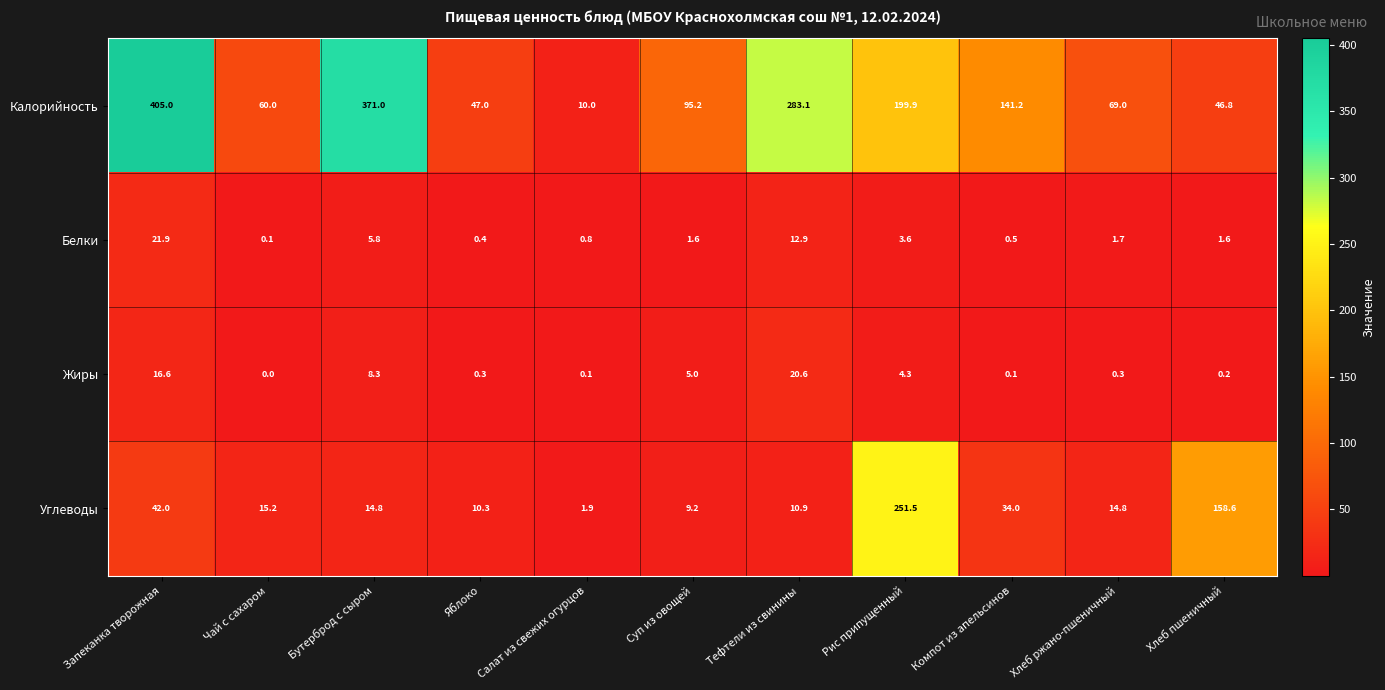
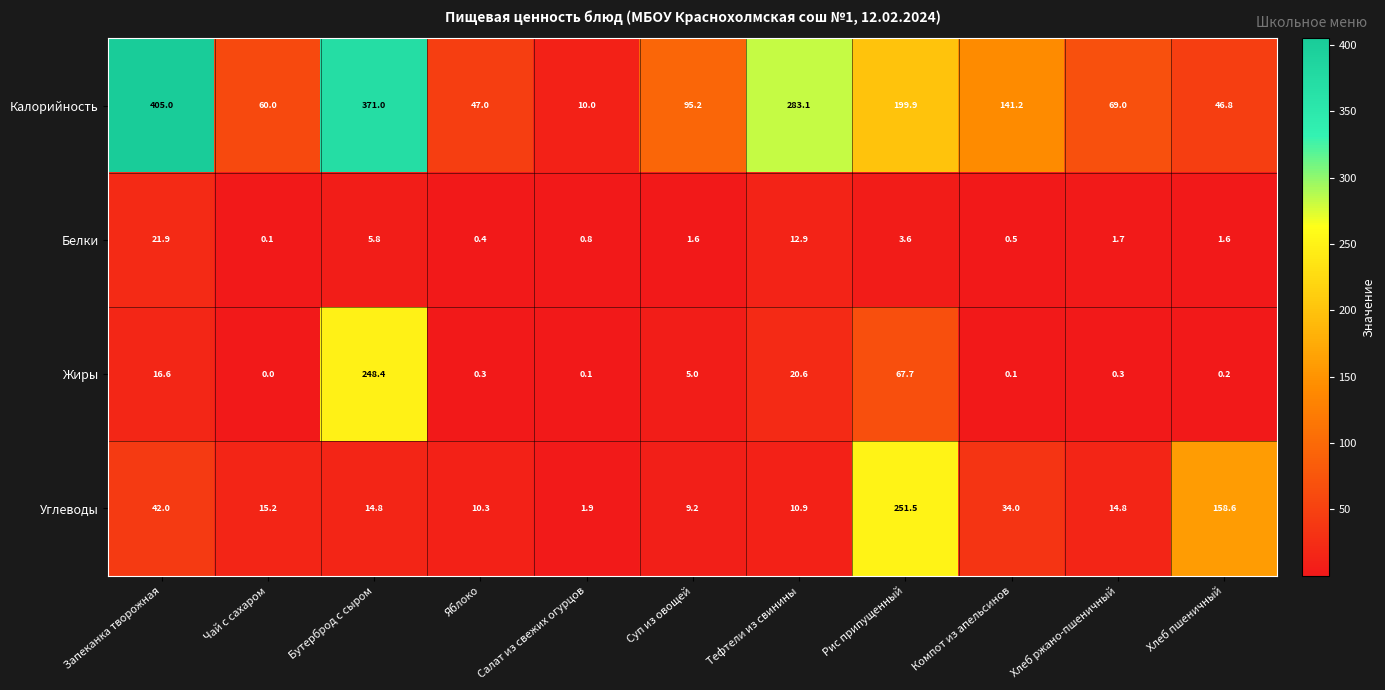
  {
    "Калорийность": {
      "Запеканка творожная": 405.0,
      "Чай с сахаром": 60.0,
      "Бутерброд с сыром": 371.0,
      "Яблоко": 47.0,
      "Салат из свежих огурцов": 10.0,
      "Суп из овощей": 95.2,
      "Тефтели из свинины": 283.1,
      "Рис припущенный": 199.9,
      "Компот из апельсинов": 141.2,
      "Хлеб ржано-пшеничный": 69.0,
      "Хлеб пшеничный": 46.8
    },
    "Белки": {
      "Запеканка творожная": 21.9,
      "Чай с сахаром": 0.1,
      "Бутерброд с сыром": 5.8,
      "Яблоко": 0.4,
      "Салат из свежих огурцов": 0.8,
      "Суп из овощей": 1.6,
      "Тефтели из свинины": 12.9,
      "Рис припущенный": 3.6,
      "Компот из апельсинов": 0.5,
      "Хлеб ржано-пшеничный": 1.7,
      "Хлеб пшеничный": 1.6
    },
    "Жиры": {
      "Запеканка творожная": 16.6,
      "Чай с сахаром": 0.0,
-     "Бутерброд с сыром": 8.3,
+     "Бутерброд с сыром": 248.4,
      "Яблоко": 0.3,
      "Салат из свежих огурцов": 0.1,
      "Суп из овощей": 5.0,
      "Тефтели из свинины": 20.6,
-     "Рис припущенный": 4.3,
+     "Рис припущенный": 67.7,
      "Компот из апельсинов": 0.1,
      "Хлеб ржано-пшеничный": 0.3,
      "Хлеб пшеничный": 0.2
    },
    "Углеводы": {
      "Запеканка творожная": 42.0,
      "Чай с сахаром": 15.2,
      "Бутерброд с сыром": 14.8,
      "Яблоко": 10.3,
      "Салат из свежих огурцов": 1.9,
      "Суп из овощей": 9.2,
      "Тефтели из свинины": 10.9,
      "Рис припущенный": 251.5,
      "Компот из апельсинов": 34.0,
      "Хлеб ржано-пшеничный": 14.8,
      "Хлеб пшеничный": 158.6
    }
  }
